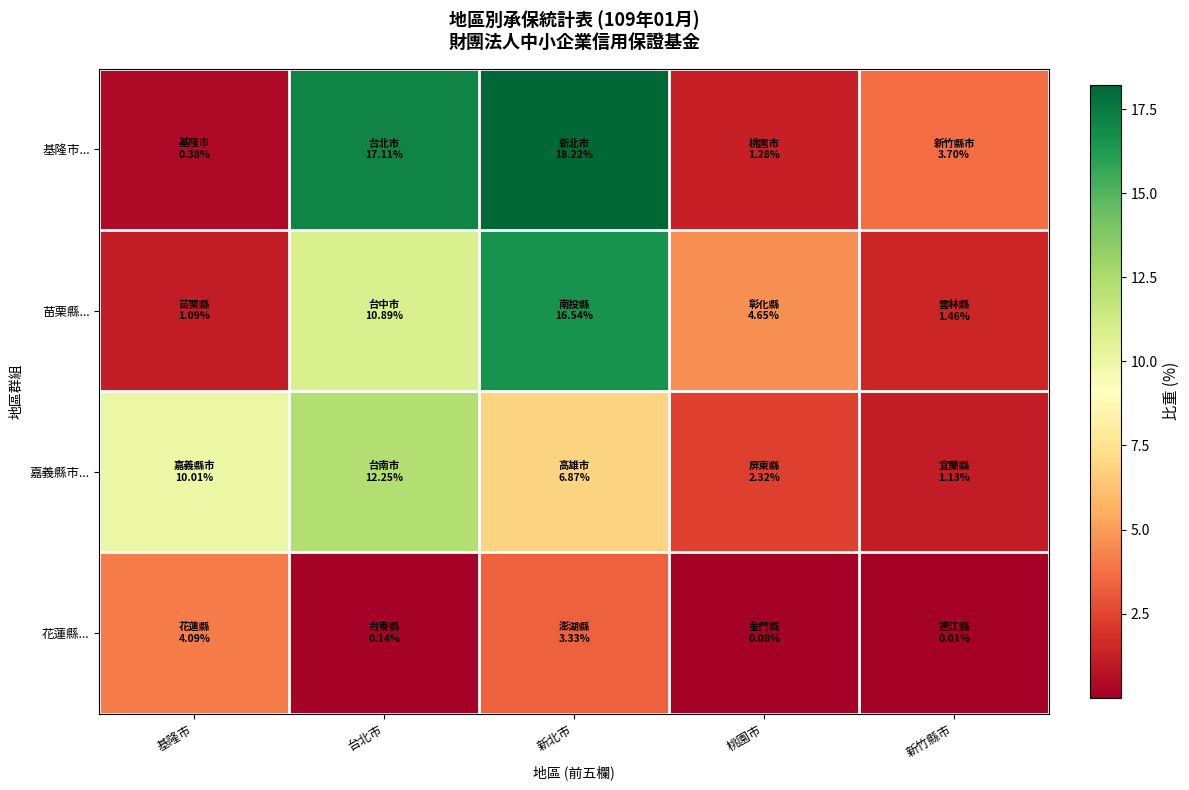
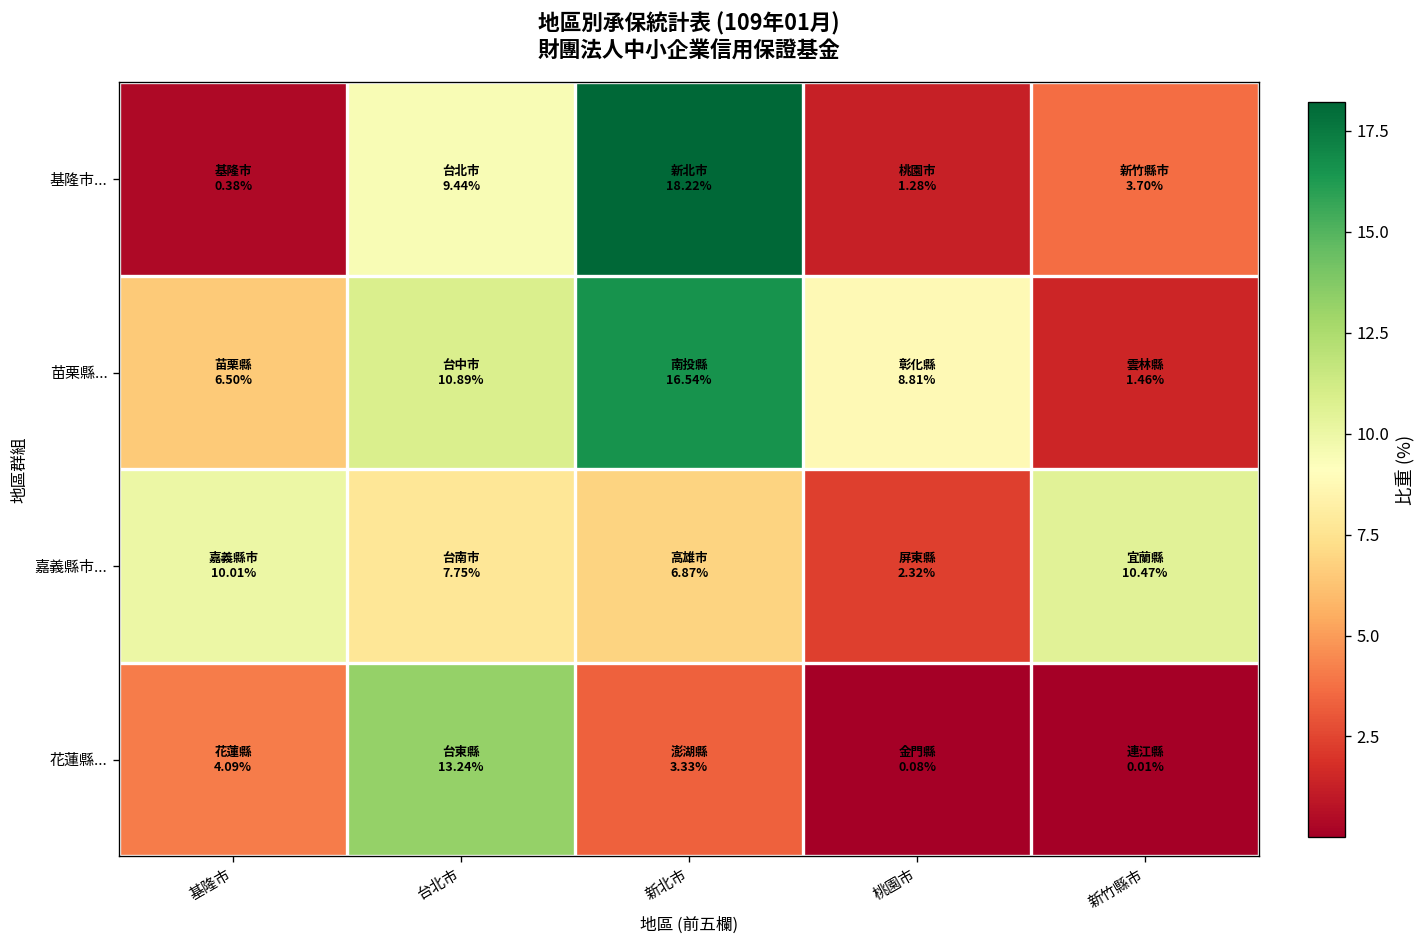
  {
    "基隆市...": {
      "基隆市": "0.38%",
-     "台北市": "17.11%",
+     "台北市": "9.44%",
      "新北市": "18.22%",
      "桃園市": "1.28%",
      "新竹縣市": "3.70%"
    },
    "苗栗縣...": {
-     "基隆市": "1.09%",
+     "基隆市": "6.50%",
      "台北市": "10.89%",
      "新北市": "16.54%",
-     "桃園市": "4.65%",
+     "桃園市": "8.81%",
      "新竹縣市": "1.46%"
    },
    "嘉義縣市...": {
      "基隆市": "10.01%",
-     "台北市": "12.25%",
+     "台北市": "7.75%",
      "新北市": "6.87%",
      "桃園市": "2.32%",
-     "新竹縣市": "1.13%"
+     "新竹縣市": "10.47%"
    },
    "花蓮縣...": {
      "基隆市": "4.09%",
-     "台北市": "0.14%",
+     "台北市": "13.24%",
      "新北市": "3.33%",
      "桃園市": "0.08%",
      "新竹縣市": "0.01%"
    }
  }
